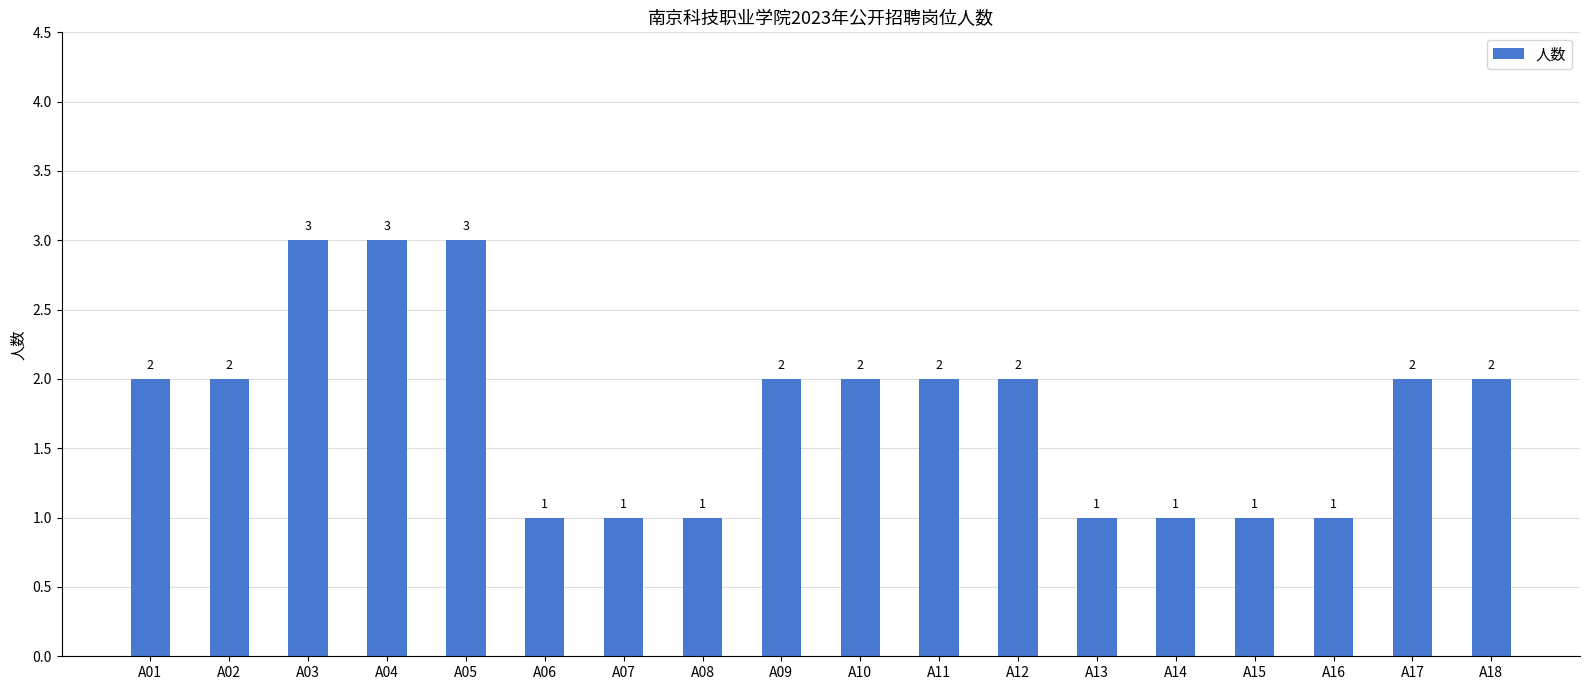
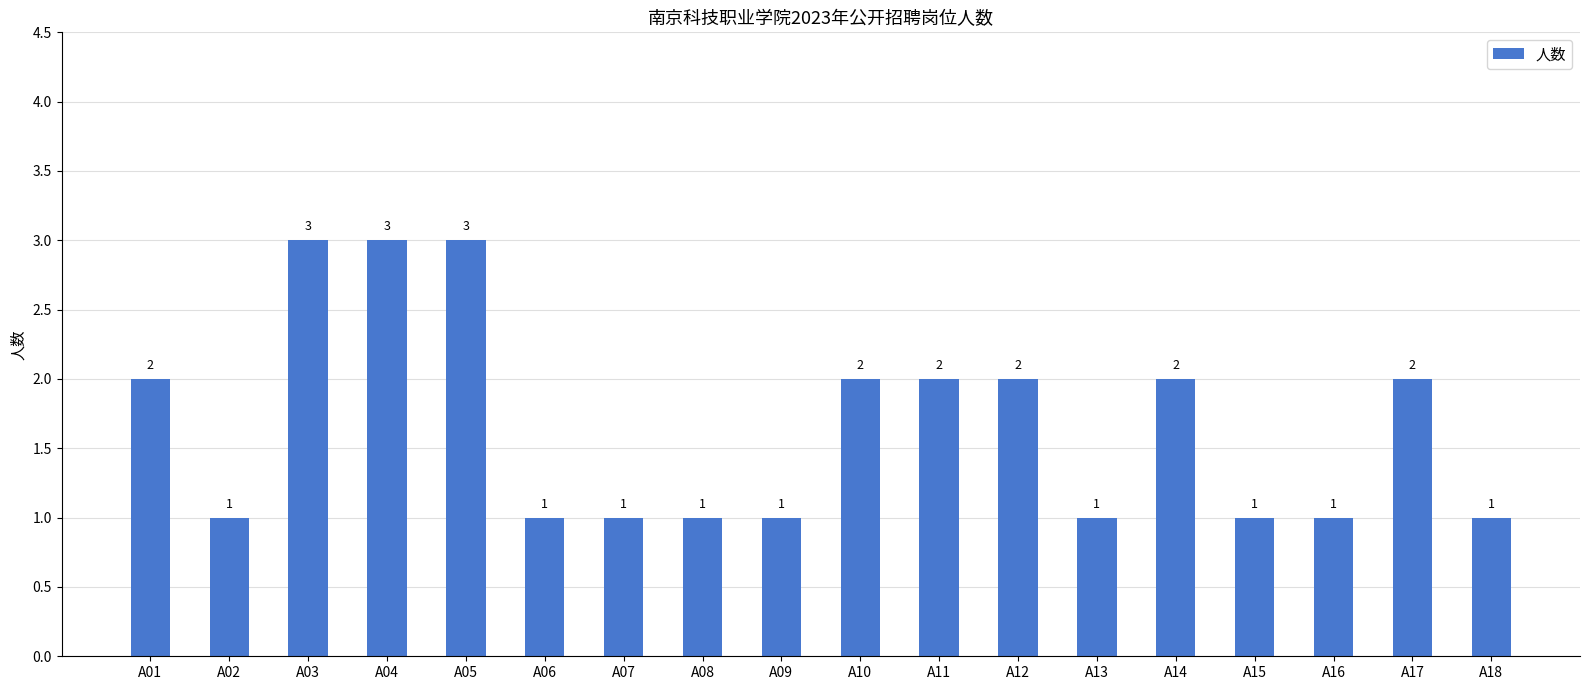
  {
    "A01": 2,
-   "A02": 2,
+   "A02": 1,
    "A03": 3,
    "A04": 3,
    "A05": 3,
    "A06": 1,
    "A07": 1,
    "A08": 1,
-   "A09": 2,
+   "A09": 1,
    "A10": 2,
    "A11": 2,
    "A12": 2,
    "A13": 1,
-   "A14": 1,
+   "A14": 2,
    "A15": 1,
    "A16": 1,
    "A17": 2,
-   "A18": 2
+   "A18": 1
  }
